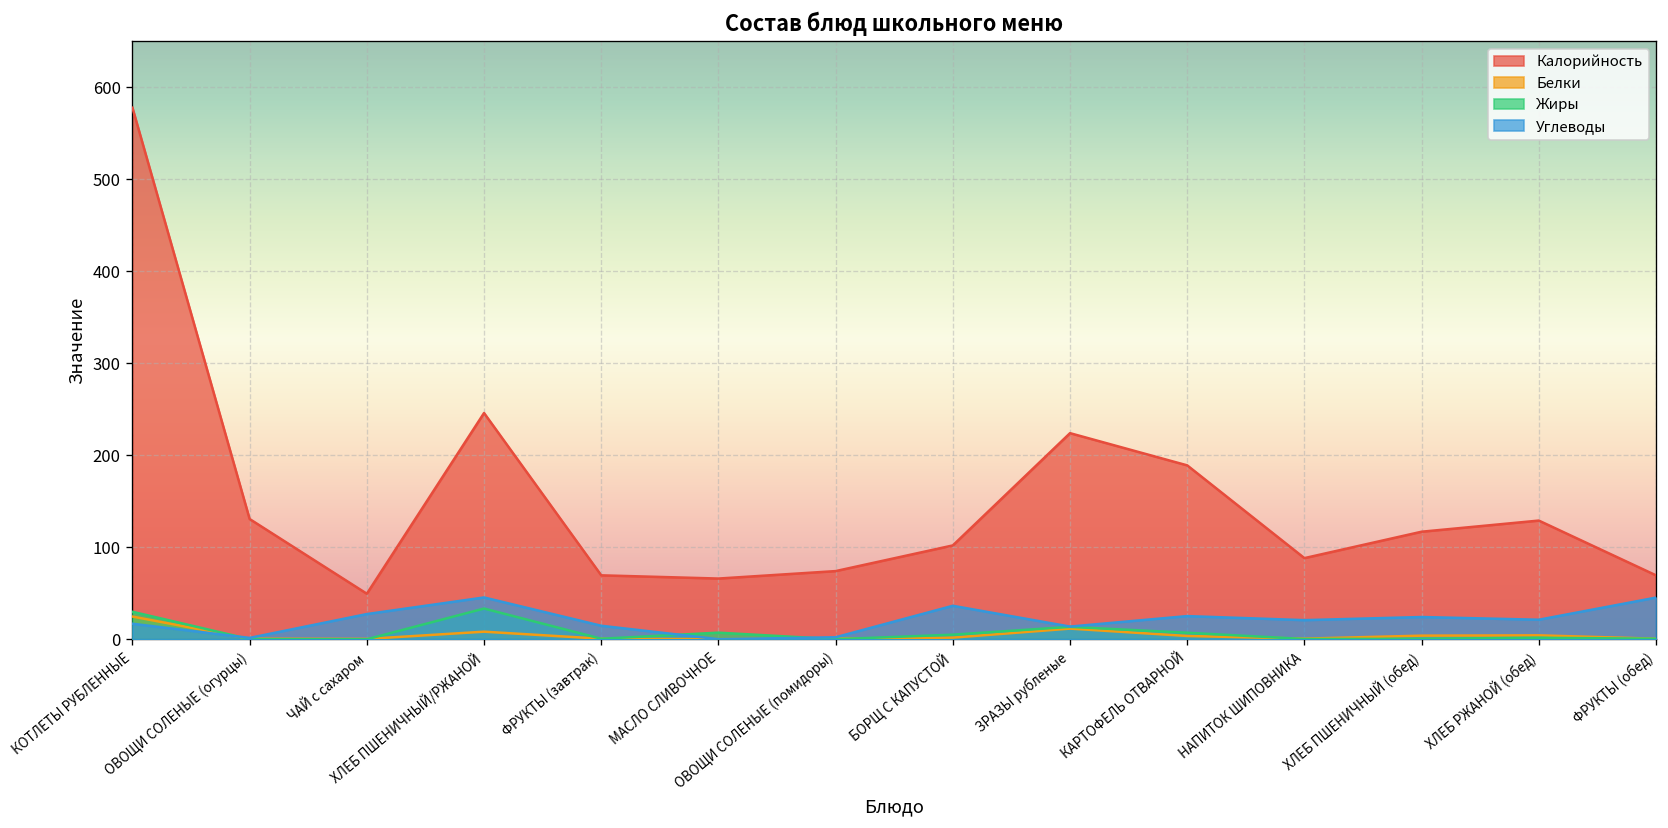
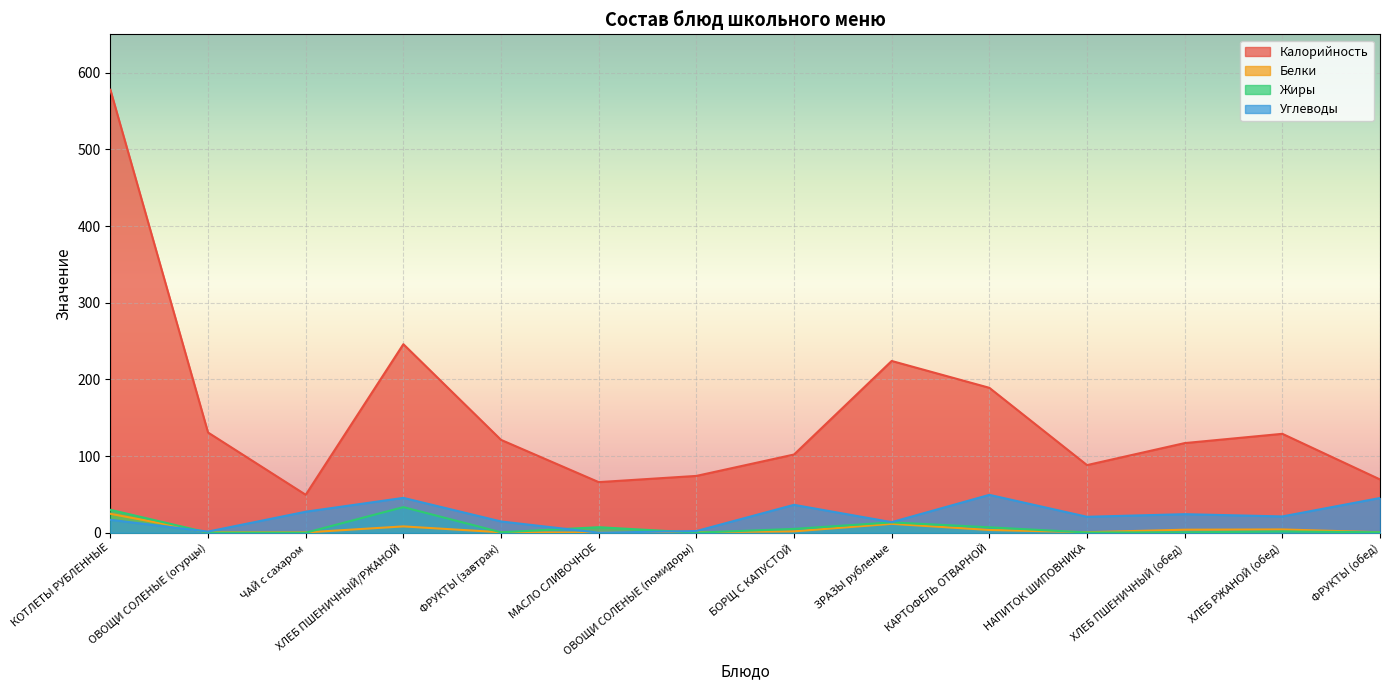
  {
    "Калорийность": {
      "КОТЛЕТЫ РУБЛЕННЫЕ": 580,
      "ОВОЩИ СОЛЕНЫЕ (огурцы)": 130,
      "ЧАЙ с сахаром": 50,
      "ХЛЕБ ПШЕНИЧНЫЙ/РЖАНОЙ": 250,
-     "ФРУКТЫ (завтрак)": 70,
+     "ФРУКТЫ (завтрак)": 120,
      "МАСЛО СЛИВОЧНОЕ": 70,
      "ОВОЩИ СОЛЕНЫЕ (помидоры)": 70,
      "БОРЩ С КАПУСТОЙ": 100,
      "ЗРАЗЫ рубленые": 220,
      "КАРТОФЕЛЬ ОТВАРНОЙ": 190,
      "НАПИТОК ШИПОВНИКА": 90,
      "ХЛЕБ ПШЕНИЧНЫЙ (обед)": 120,
      "ХЛЕБ РЖАНОЙ (обед)": 130,
      "ФРУКТЫ (обед)": 70
    },
    "Белки": {
      "КОТЛЕТЫ РУБЛЕННЫЕ": 20,
      "ХЛЕБ ПШЕНИЧНЫЙ/РЖАНОЙ": 10,
      "КАРТОФЕЛЬ ОТВАРНОЙ": 0,
      "ХЛЕБ ПШЕНИЧНЫЙ (обед)": 0
    },
    "Жиры": {
      "КОТЛЕТЫ РУБЛЕННЫЕ": 30,
      "ХЛЕБ ПШЕНИЧНЫЙ/РЖАНОЙ": 30,
      "МАСЛО СЛИВОЧНОЕ": 10,
      "КАРТОФЕЛЬ ОТВАРНОЙ": 10,
      "ХЛЕБ ПШЕНИЧНЫЙ (обед)": 0
    },
    "Углеводы": {
      "КОТЛЕТЫ РУБЛЕННЫЕ": 20,
      "ЧАЙ с сахаром": 30,
      "ХЛЕБ ПШЕНИЧНЫЙ/РЖАНОЙ": 50,
      "ФРУКТЫ (завтрак)": 10,
      "БОРЩ С КАПУСТОЙ": 40,
-     "КАРТОФЕЛЬ ОТВАРНОЙ": 30,
+     "КАРТОФЕЛЬ ОТВАРНОЙ": 50,
      "НАПИТОК ШИПОВНИКА": 20,
      "ХЛЕБ ПШЕНИЧНЫЙ (обед)": 20,
      "ХЛЕБ РЖАНОЙ (обед)": 20,
      "ФРУКТЫ (обед)": 50
    }
  }
